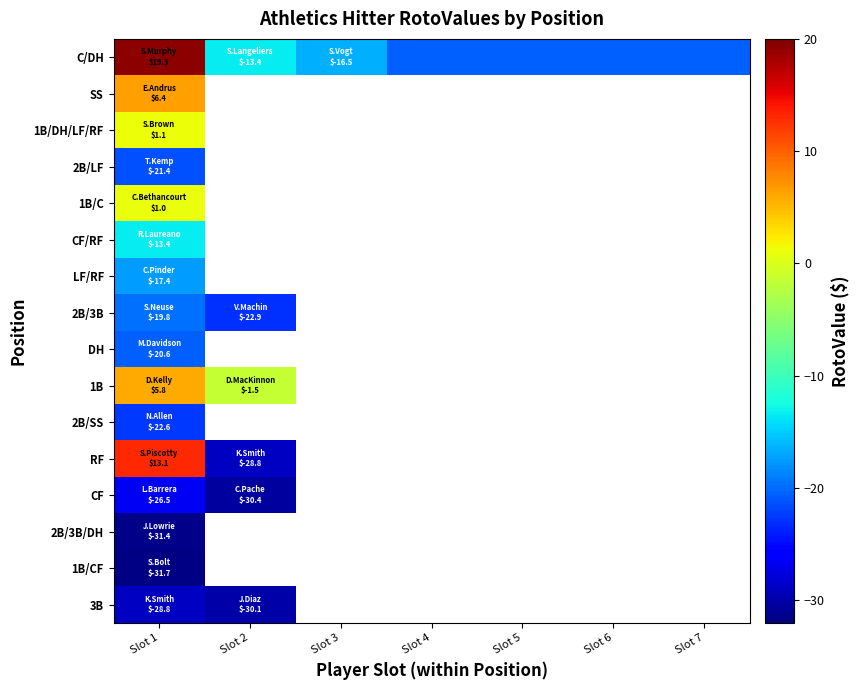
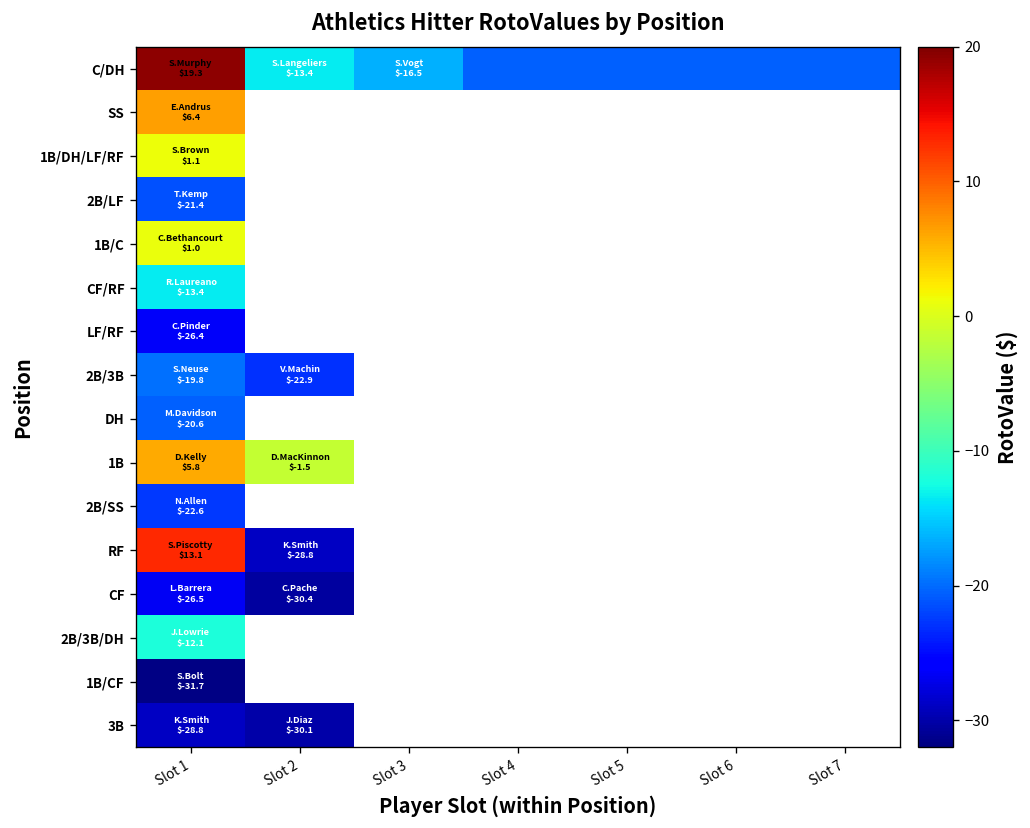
  {
    "C/DH": {
      "Slot 1": "$19.3",
      "Slot 2": "$-13.4",
      "Slot 3": "$-16.5"
    },
    "SS": {
      "Slot 1": "$6.4"
    },
    "1B/DH/LF/RF": {
      "Slot 1": "$1.1"
    },
    "2B/LF": {
      "Slot 1": "$-21.4"
    },
    "1B/C": {
      "Slot 1": "$1.0"
    },
    "CF/RF": {
      "Slot 1": "$-13.4"
    },
    "LF/RF": {
-     "Slot 1": "$-17.4"
+     "Slot 1": "$-26.4"
    },
    "2B/3B": {
      "Slot 1": "$-19.8",
      "Slot 2": "$-22.9"
    },
    "DH": {
      "Slot 1": "$-20.6"
    },
    "1B": {
      "Slot 1": "$5.8",
      "Slot 2": "$-1.5"
    },
    "2B/SS": {
      "Slot 1": "$-22.6"
    },
    "RF": {
      "Slot 1": "$13.1",
      "Slot 2": "$-28.8"
    },
    "CF": {
      "Slot 1": "$-26.5",
      "Slot 2": "$-30.4"
    },
    "2B/3B/DH": {
-     "Slot 1": "$-31.4"
+     "Slot 1": "$-12.1"
    },
    "1B/CF": {
      "Slot 1": "$-31.7"
    },
    "3B": {
      "Slot 1": "$-28.8",
      "Slot 2": "$-30.1"
    }
  }
